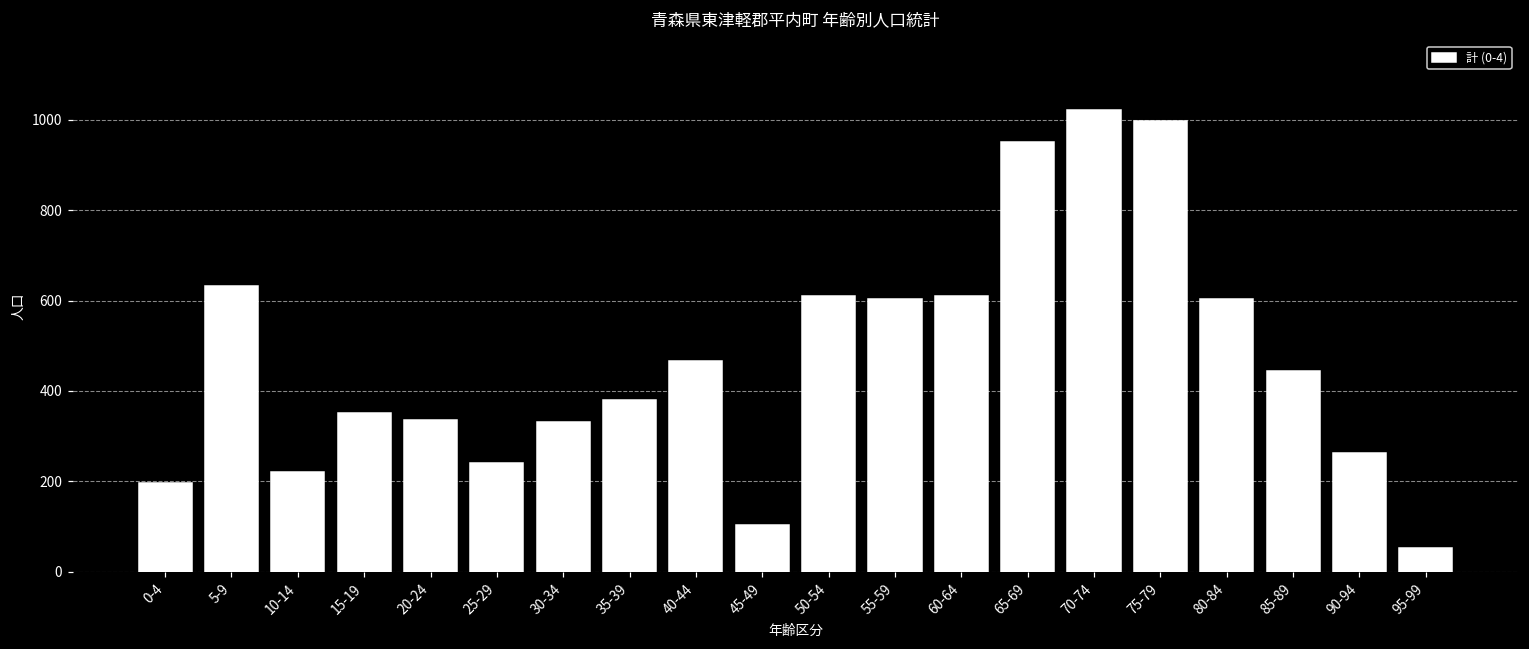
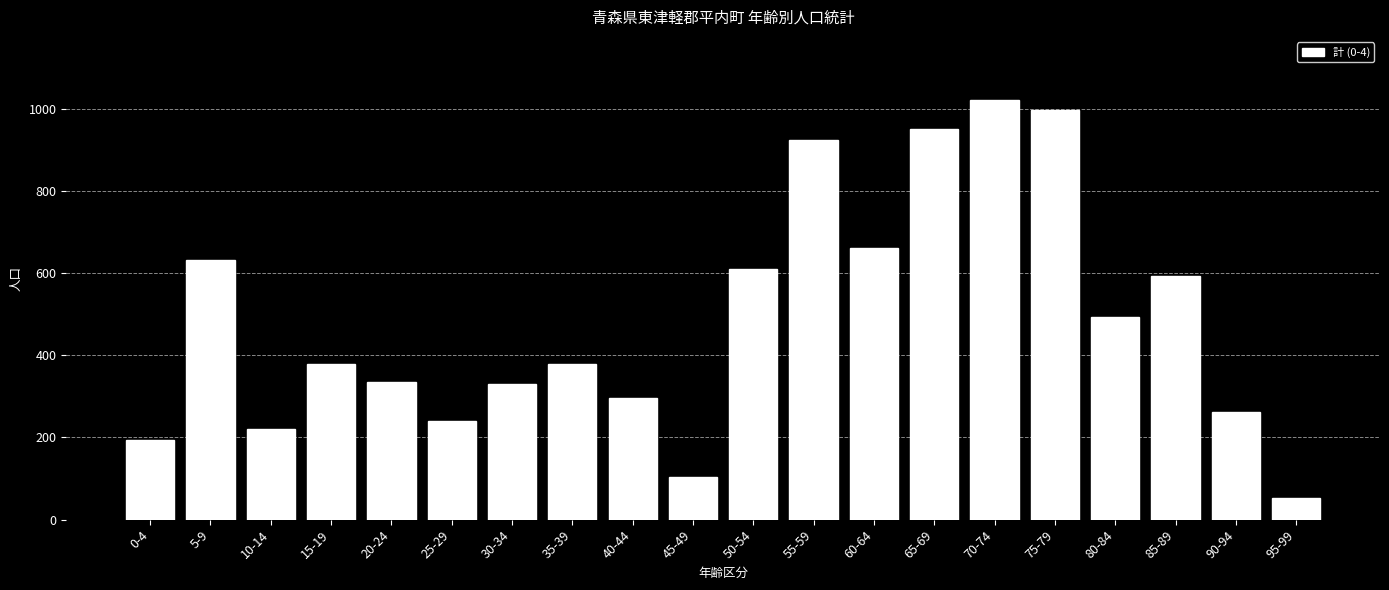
  {
    "0-4": 200,
    "5-9": 630,
    "10-14": 220,
-   "15-19": 350,
+   "15-19": 380,
    "20-24": 340,
    "25-29": 240,
    "30-34": 330,
    "35-39": 380,
-   "40-44": 470,
+   "40-44": 300,
    "45-49": 100,
    "50-54": 610,
-   "55-59": 600,
-   "60-64": 610,
+   "55-59": 920,
+   "60-64": 660,
    "65-69": 950,
    "70-74": 1020,
    "75-79": 1000,
-   "80-84": 600,
-   "85-89": 440,
+   "80-84": 490,
+   "85-89": 590,
    "90-94": 260,
    "95-99": 50
  }
